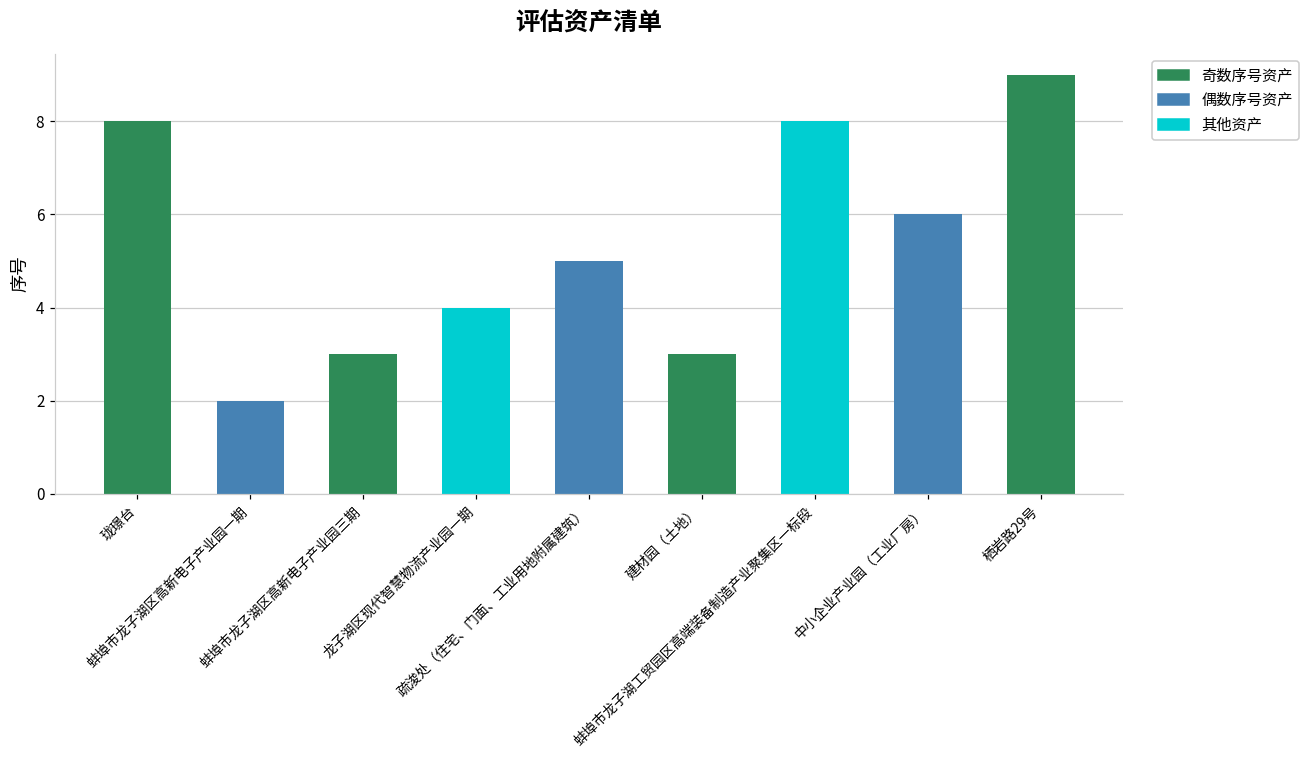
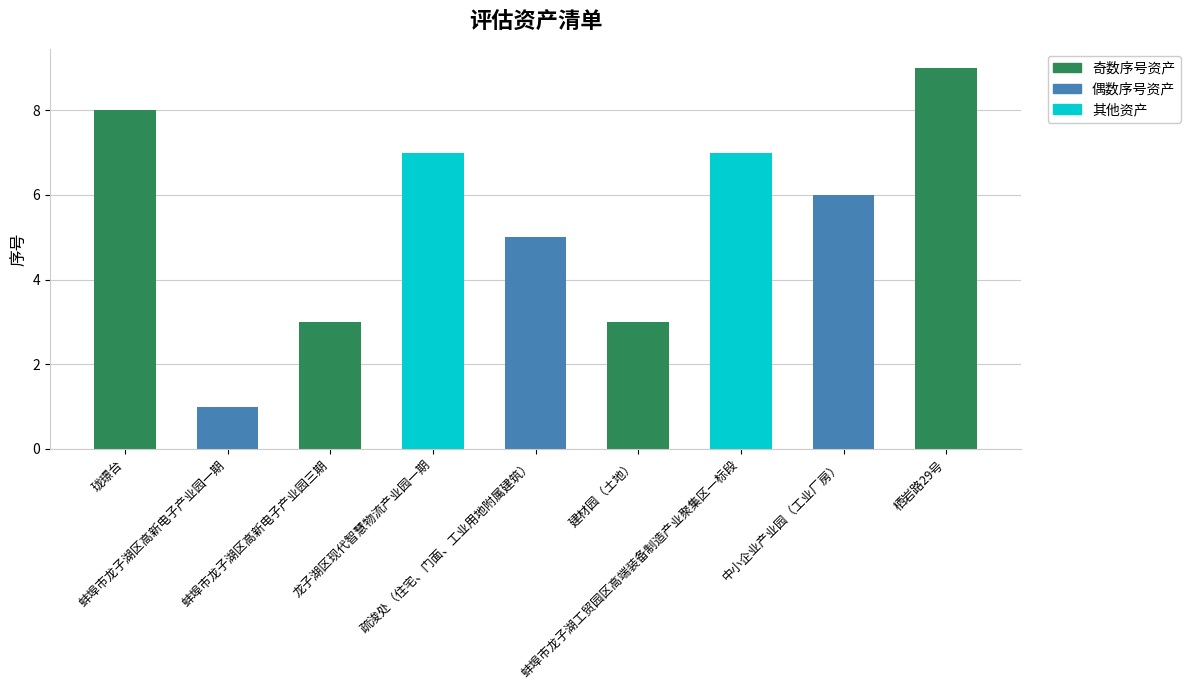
  {
    "珑璟台": 8,
-   "蚌埠市龙子湖区高新电子产业园一期": 2,
+   "蚌埠市龙子湖区高新电子产业园一期": 1,
    "蚌埠市龙子湖区高新电子产业园三期": 3,
-   "龙子湖区现代智慧物流产业园一期": 4,
+   "龙子湖区现代智慧物流产业园一期": 7,
    "疏浚处（住宅、门面、工业用地附属建筑）": 5,
    "建材园（土地）": 3,
-   "蚌埠市龙子湖工贸园区高端装备制造产业聚集区一标段": 8,
+   "蚌埠市龙子湖工贸园区高端装备制造产业聚集区一标段": 7,
    "中小企业产业园（工业厂房）": 6,
    "栖岩路29号": 9
  }
